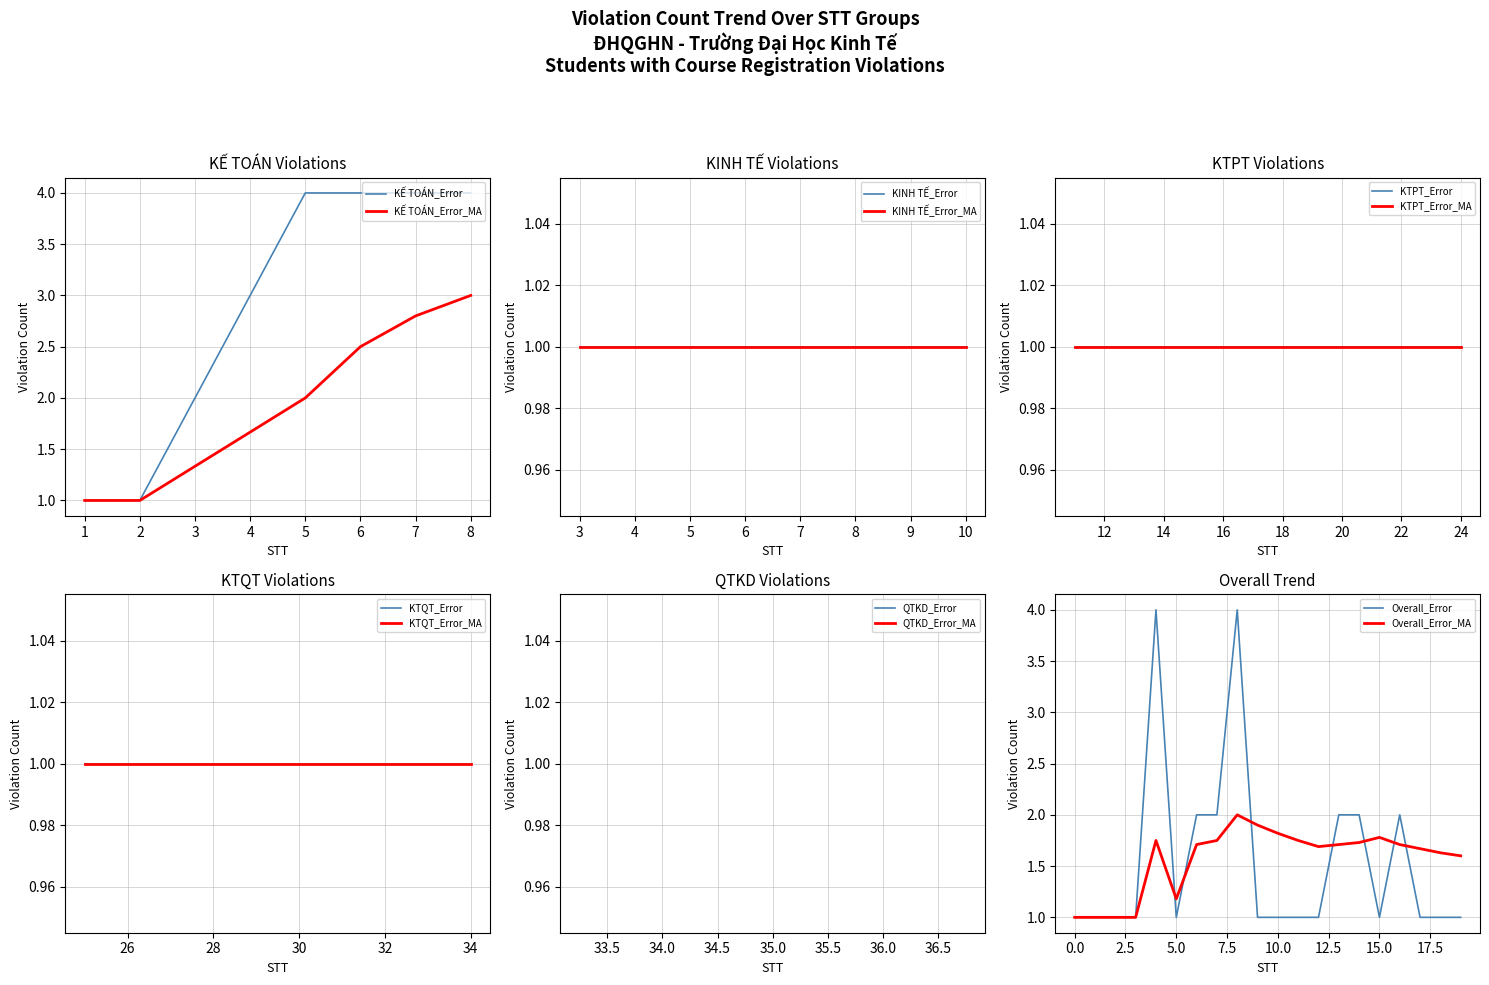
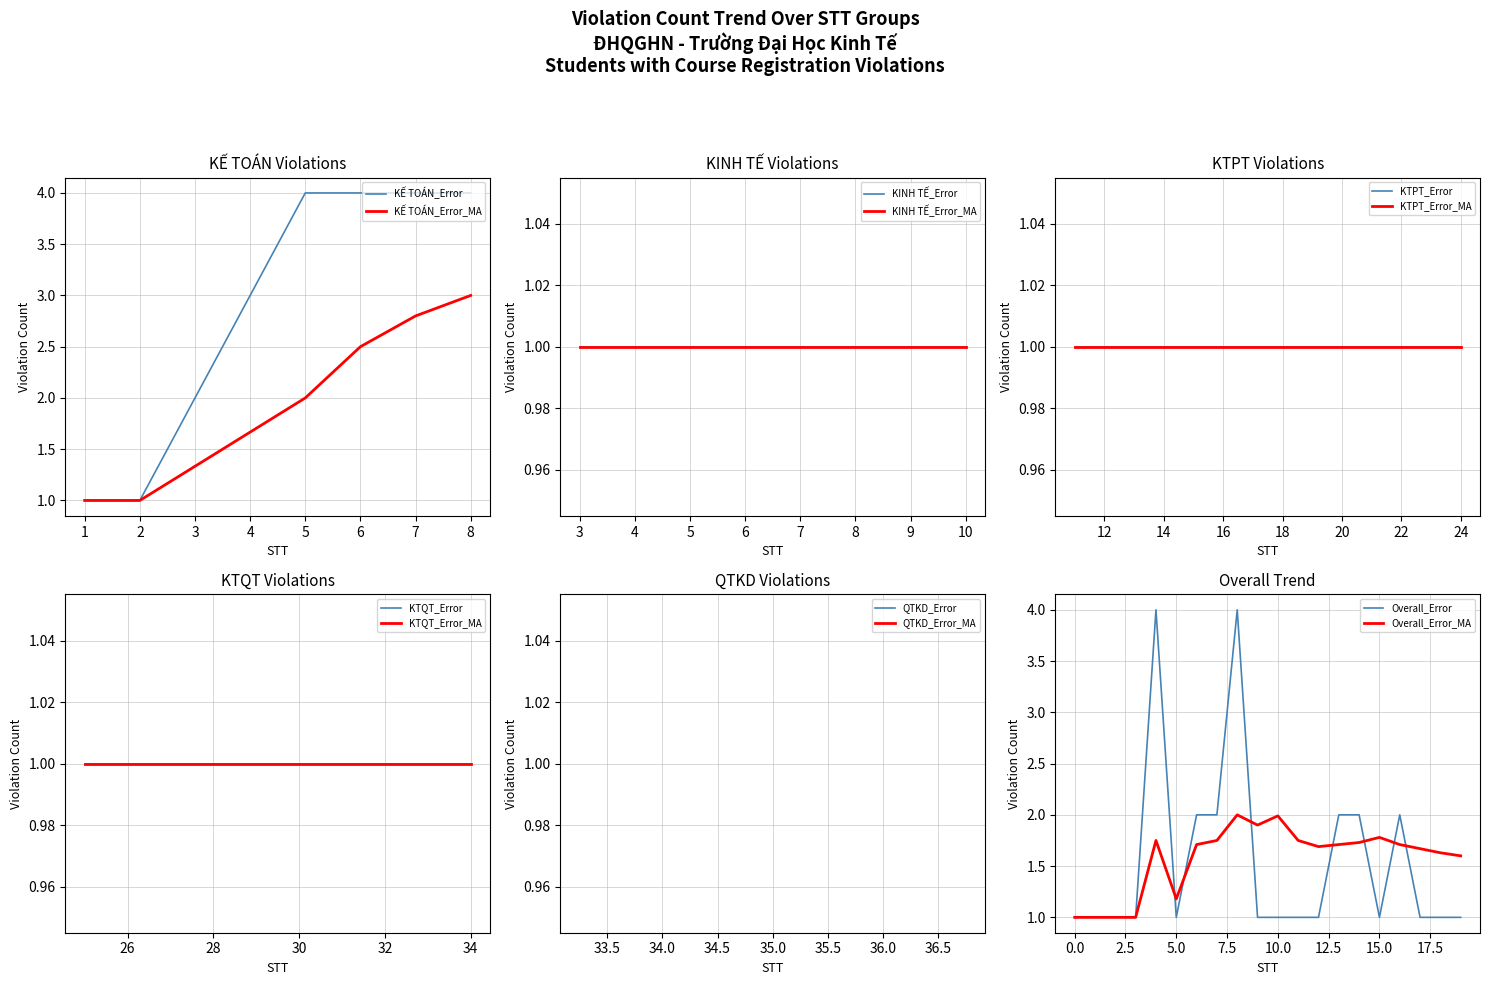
  {
    "KẾ TOÁN Violations": {
      "KẾ TOÁN_Error": {
        "5": 4.00,
        "6": 4.00
      },
      "KẾ TOÁN_Error_MA": {
        "5": 2.00,
        "6": 2.50,
        "7": 2.80,
        "8": 3.00
      }
    },
    "KINH TẾ Violations": {
      "3": 1.000,
      "9": 1.000,
      "10": 1.000
    },
    "KTPT Violations": {
      "12": 1.000,
      "14": 1.000,
      "16": 1.000,
      "18": 1.000,
      "20": 1.000,
      "22": 1.000,
      "24": 1.000
    },
    "KTQT Violations": {
      "26": 1.000,
      "28": 1.000,
      "30": 1.000,
      "32": 1.000,
      "34": 1.000
    },
    "QTKD Violations": {
      "35.0": 1.000
    },
    "Overall Trend": {
      "Overall_Error": {
        "5.0": 1.00,
        "10.0": 1.00,
        "15.0": 1.00
      },
      "Overall_Error_MA": {
        "5.0": 1.18,
-       "10.0": 1.82,
+       "10.0": 1.99,
        "15.0": 1.78
      }
    }
  }
